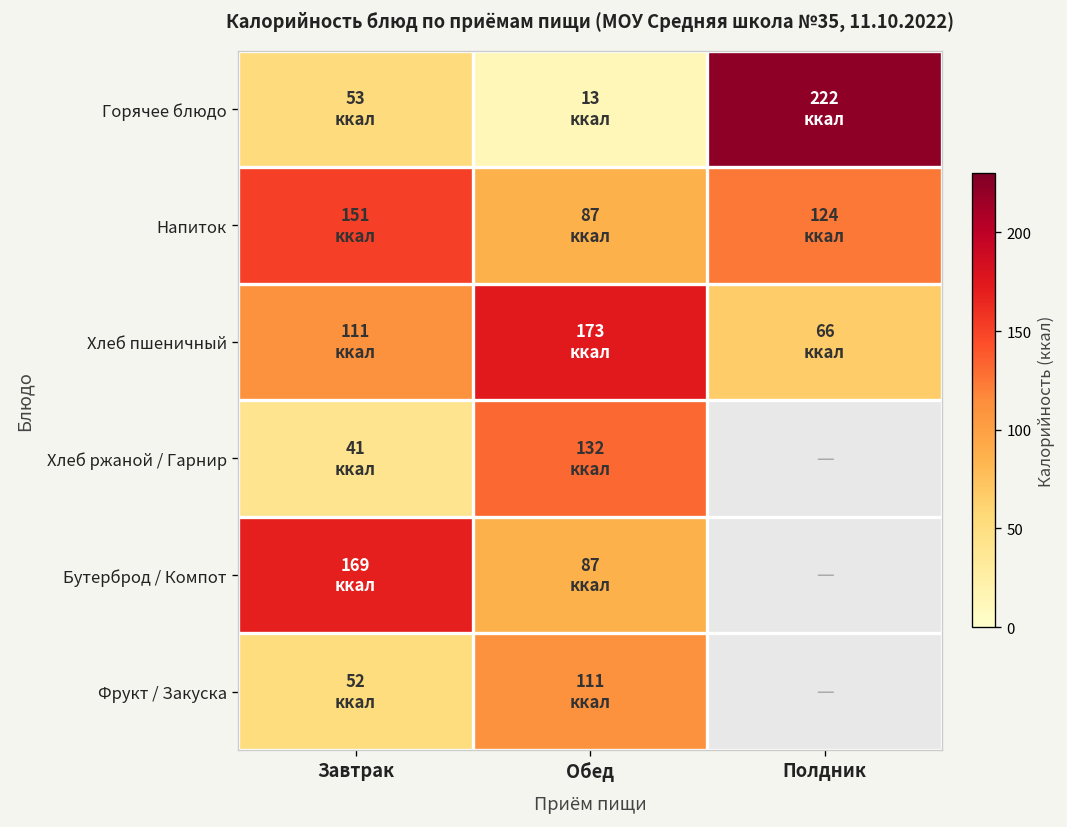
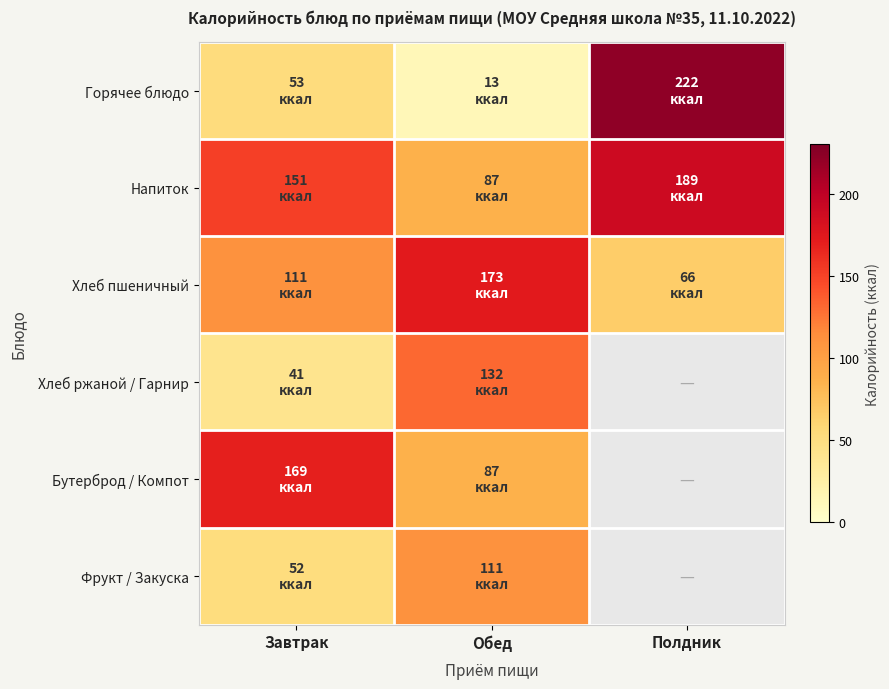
  {
    "Горячее блюдо": {
      "Завтрак": 53,
      "Обед": 13,
      "Полдник": 222
    },
    "Напиток": {
      "Завтрак": 151,
      "Обед": 87,
-     "Полдник": 124
+     "Полдник": 189
    },
    "Хлеб пшеничный": {
      "Завтрак": 111,
      "Обед": 173,
      "Полдник": 66
    },
    "Хлеб ржаной / Гарнир": {
      "Завтрак": 41,
      "Обед": 132
    },
    "Бутерброд / Компот": {
      "Завтрак": 169,
      "Обед": 87
    },
    "Фрукт / Закуска": {
      "Завтрак": 52,
      "Обед": 111
    }
  }
